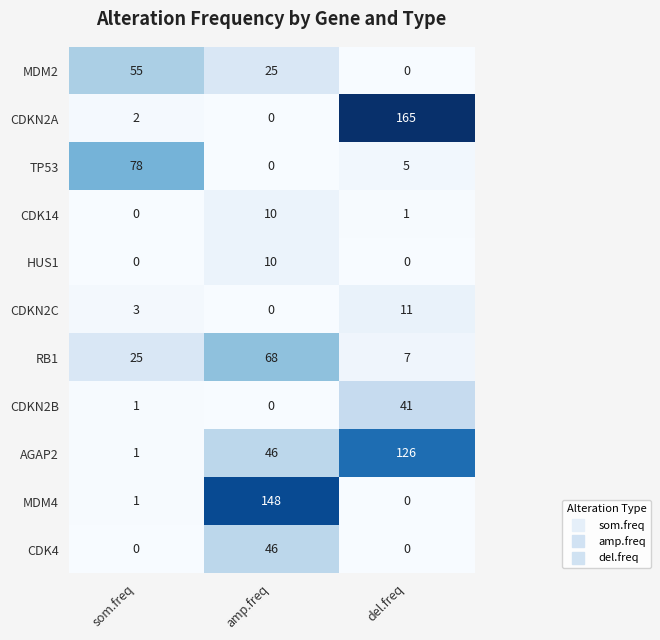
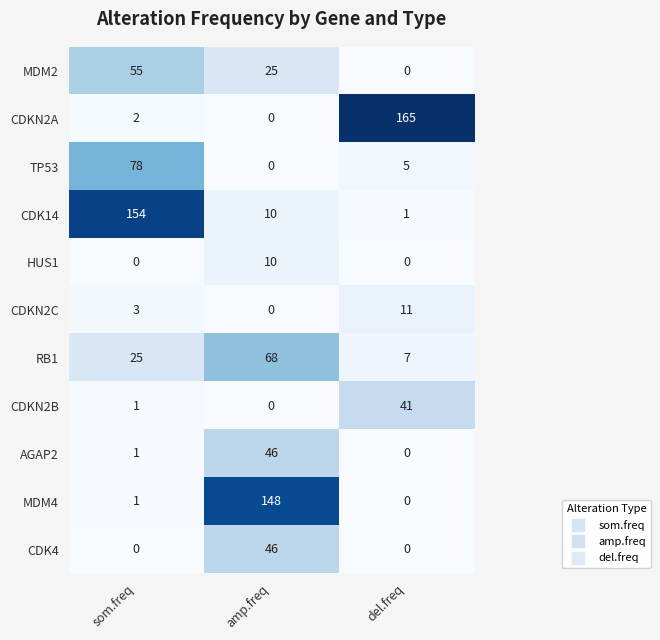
  {
    "MDM2": {
      "som.freq": 55,
      "amp.freq": 25,
      "del.freq": 0
    },
    "CDKN2A": {
      "som.freq": 2,
      "amp.freq": 0,
      "del.freq": 165
    },
    "TP53": {
      "som.freq": 78,
      "amp.freq": 0,
      "del.freq": 5
    },
    "CDK14": {
-     "som.freq": 0,
+     "som.freq": 154,
      "amp.freq": 10,
      "del.freq": 1
    },
    "HUS1": {
      "som.freq": 0,
      "amp.freq": 10,
      "del.freq": 0
    },
    "CDKN2C": {
      "som.freq": 3,
      "amp.freq": 0,
      "del.freq": 11
    },
    "RB1": {
      "som.freq": 25,
      "amp.freq": 68,
      "del.freq": 7
    },
    "CDKN2B": {
      "som.freq": 1,
      "amp.freq": 0,
      "del.freq": 41
    },
    "AGAP2": {
      "som.freq": 1,
      "amp.freq": 46,
-     "del.freq": 126
+     "del.freq": 0
    },
    "MDM4": {
      "som.freq": 1,
      "amp.freq": 148,
      "del.freq": 0
    },
    "CDK4": {
      "som.freq": 0,
      "amp.freq": 46,
      "del.freq": 0
    }
  }
